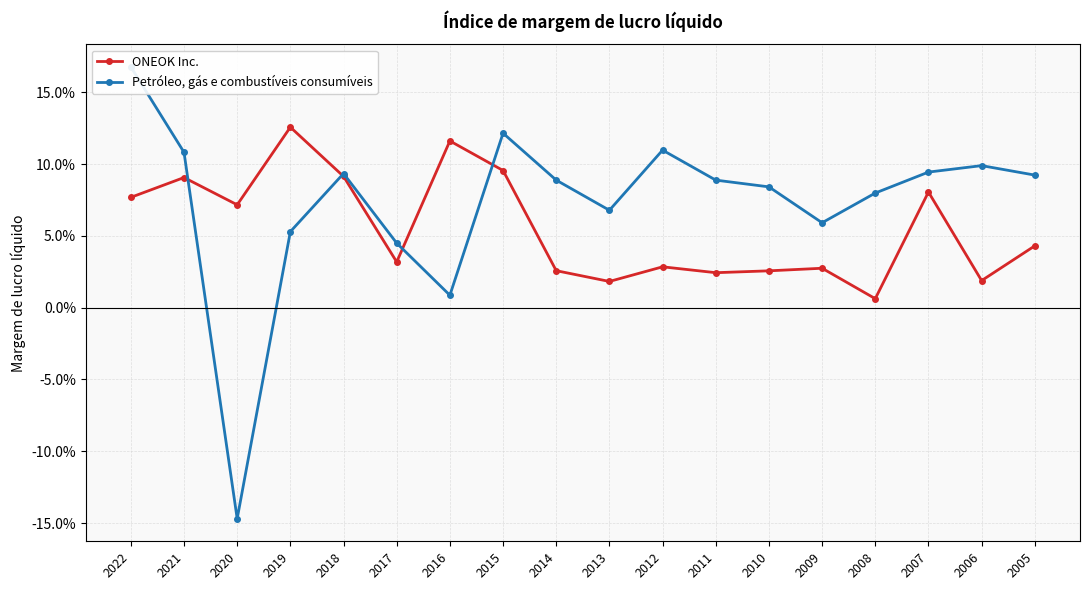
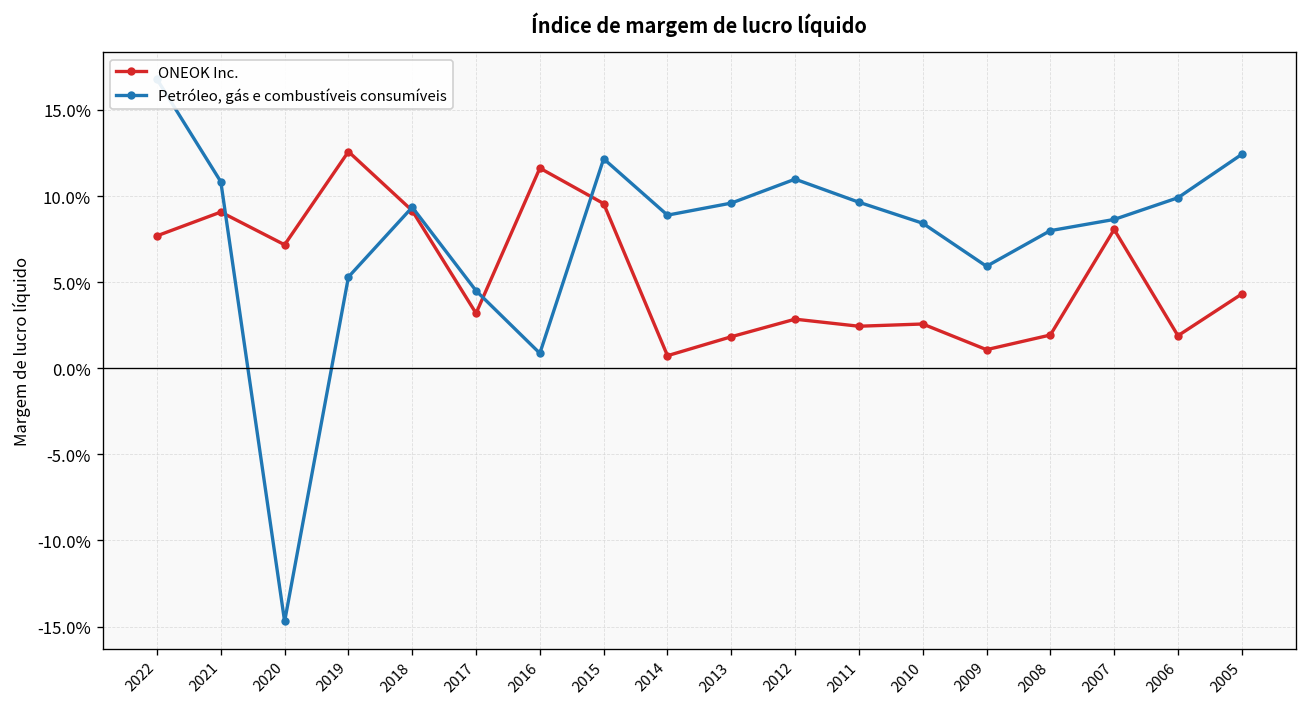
  {
    "ONEOK Inc.": {
      "2022": "7.7%",
      "2021": "9.1%",
      "2020": "7.2%",
      "2019": "12.6%",
      "2018": "9.2%",
      "2017": "3.2%",
      "2016": "11.6%",
      "2015": "9.6%",
-     "2014": "2.6%",
+     "2014": "0.7%",
      "2013": "1.8%",
      "2012": "2.9%",
      "2011": "2.4%",
      "2010": "2.6%",
-     "2009": "2.8%",
-     "2008": "0.6%",
+     "2009": "1.1%",
+     "2008": "1.9%",
      "2007": "8.1%",
      "2006": "1.9%",
      "2005": "4.3%"
    },
    "Petróleo, gás e combustíveis consumíveis": {
      "2021": "10.8%",
      "2020": "-14.7%",
      "2019": "5.3%",
      "2018": "9.4%",
      "2017": "4.5%",
      "2016": "0.9%",
      "2015": "12.2%",
      "2014": "8.9%",
-     "2013": "6.8%",
+     "2013": "9.6%",
      "2012": "11.0%",
-     "2011": "8.9%",
+     "2011": "9.6%",
      "2010": "8.4%",
      "2009": "5.9%",
      "2008": "8.0%",
-     "2007": "9.5%",
+     "2007": "8.6%",
      "2006": "9.9%",
-     "2005": "9.2%"
+     "2005": "12.4%"
    }
  }
